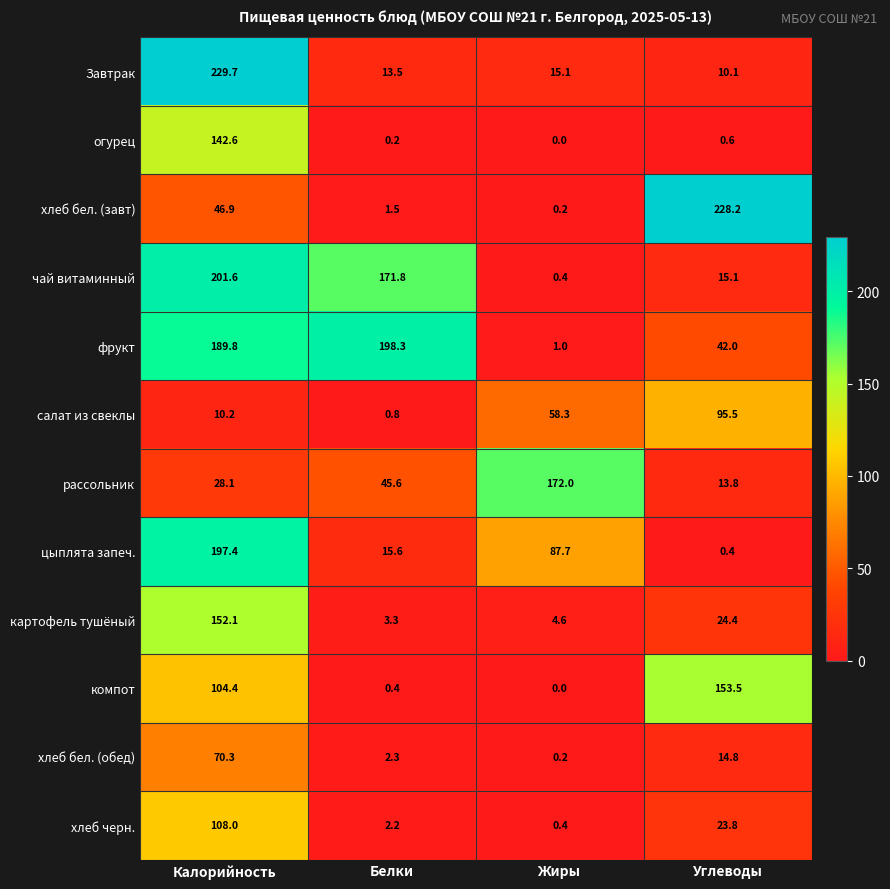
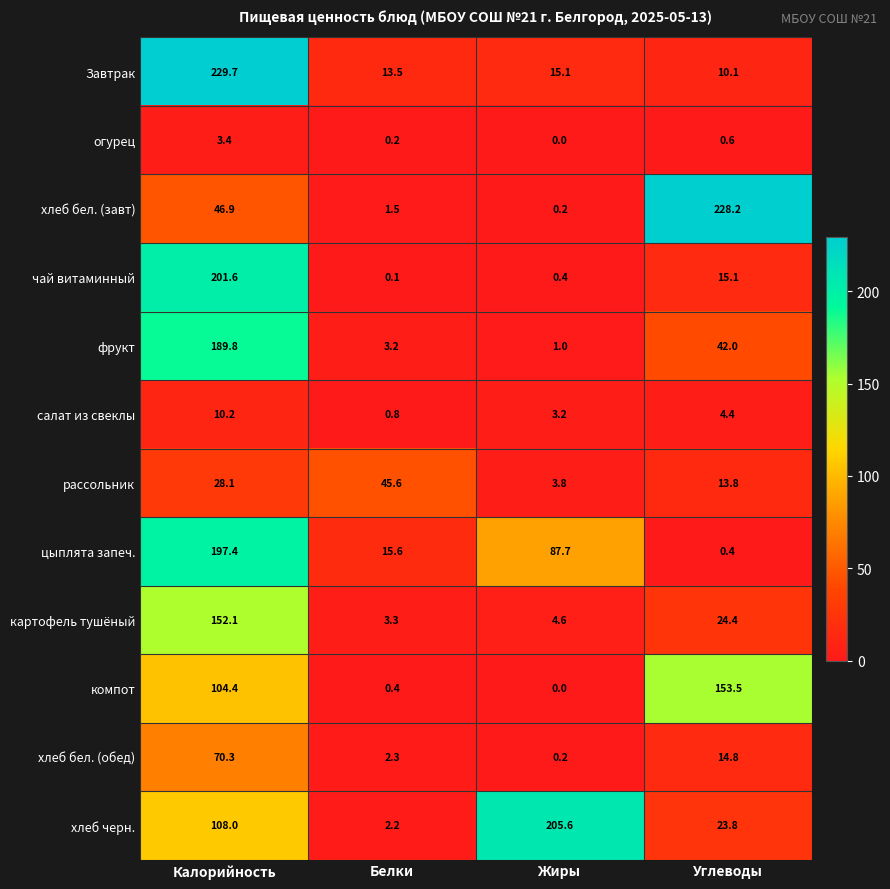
  {
    "Завтрак": {
      "Калорийность": 229.7,
      "Белки": 13.5,
      "Жиры": 15.1,
      "Углеводы": 10.1
    },
    "огурец": {
-     "Калорийность": 142.6,
+     "Калорийность": 3.4,
      "Белки": 0.2,
      "Жиры": 0.0,
      "Углеводы": 0.6
    },
    "хлеб бел. (завт)": {
      "Калорийность": 46.9,
      "Белки": 1.5,
      "Жиры": 0.2,
      "Углеводы": 228.2
    },
    "чай витаминный": {
      "Калорийность": 201.6,
-     "Белки": 171.8,
+     "Белки": 0.1,
      "Жиры": 0.4,
      "Углеводы": 15.1
    },
    "фрукт": {
      "Калорийность": 189.8,
-     "Белки": 198.3,
+     "Белки": 3.2,
      "Жиры": 1.0,
      "Углеводы": 42.0
    },
    "салат из свеклы": {
      "Калорийность": 10.2,
      "Белки": 0.8,
-     "Жиры": 58.3,
-     "Углеводы": 95.5
+     "Жиры": 3.2,
+     "Углеводы": 4.4
    },
    "рассольник": {
      "Калорийность": 28.1,
      "Белки": 45.6,
-     "Жиры": 172.0,
+     "Жиры": 3.8,
      "Углеводы": 13.8
    },
    "цыплята запеч.": {
      "Калорийность": 197.4,
      "Белки": 15.6,
      "Жиры": 87.7,
      "Углеводы": 0.4
    },
    "картофель тушёный": {
      "Калорийность": 152.1,
      "Белки": 3.3,
      "Жиры": 4.6,
      "Углеводы": 24.4
    },
    "компот": {
      "Калорийность": 104.4,
      "Белки": 0.4,
      "Жиры": 0.0,
      "Углеводы": 153.5
    },
    "хлеб бел. (обед)": {
      "Калорийность": 70.3,
      "Белки": 2.3,
      "Жиры": 0.2,
      "Углеводы": 14.8
    },
    "хлеб черн.": {
      "Калорийность": 108.0,
      "Белки": 2.2,
-     "Жиры": 0.4,
+     "Жиры": 205.6,
      "Углеводы": 23.8
    }
  }
